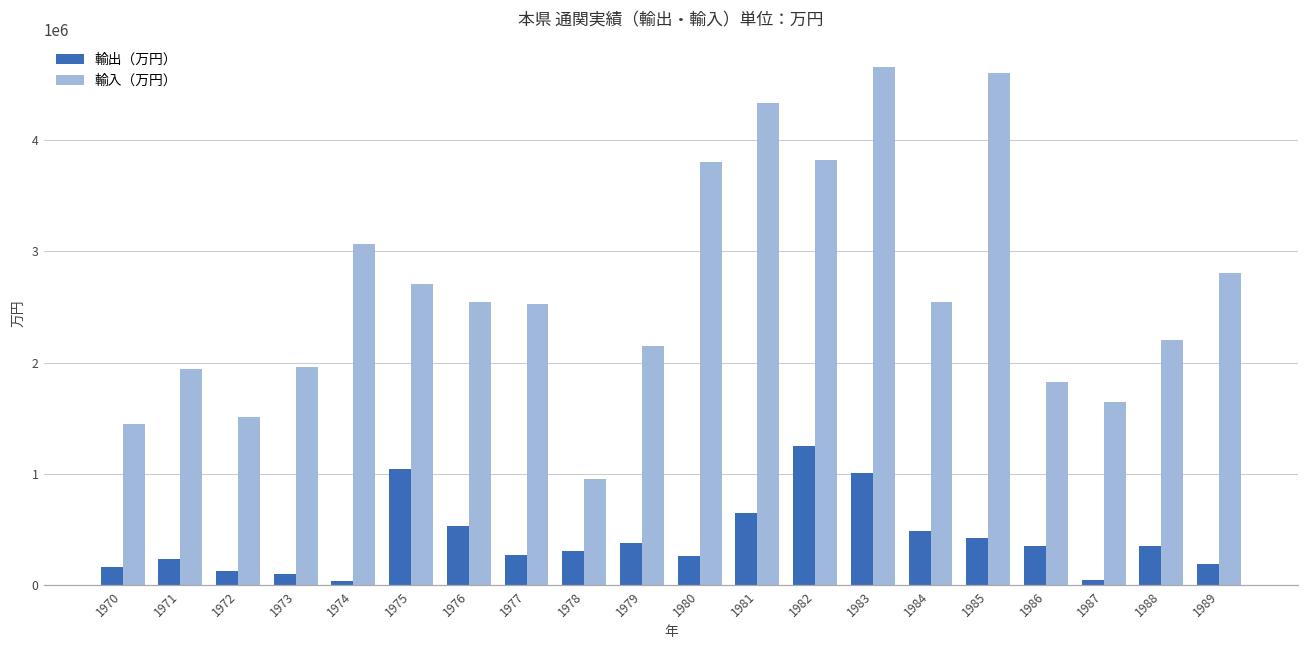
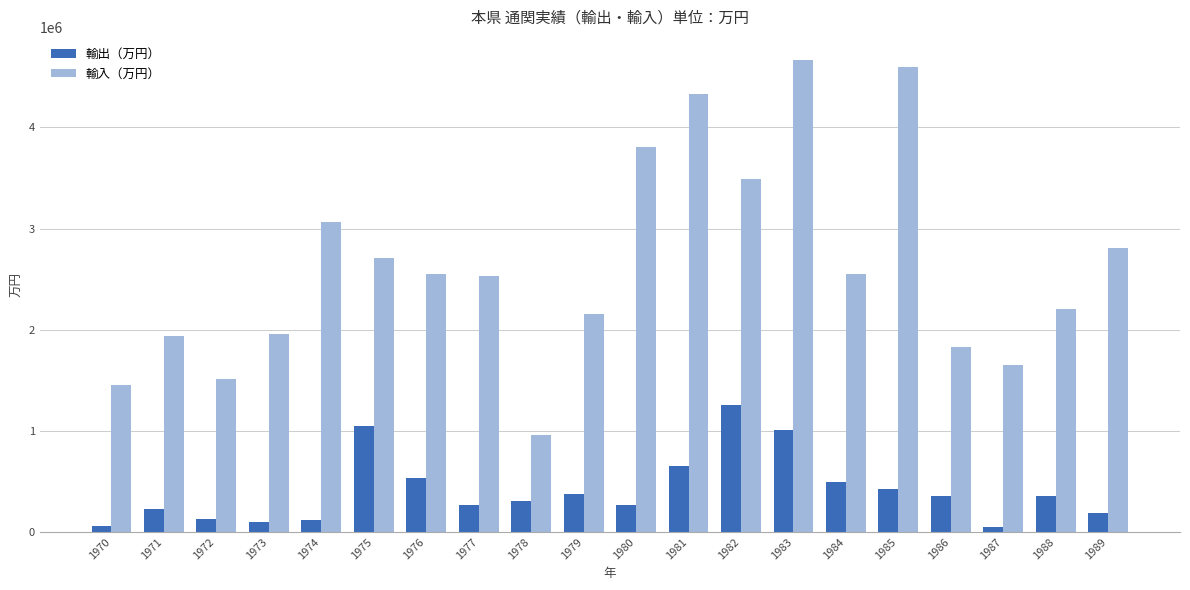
  {
    "輸出（万円）": {
-     "1970": 160000,
+     "1970": 60000,
      "1971": 230000,
      "1972": 120000,
      "1973": 100000,
-     "1974": 40000,
+     "1974": 120000,
      "1975": 1040000,
      "1976": 530000,
      "1977": 270000,
      "1978": 310000,
      "1979": 380000,
      "1980": 270000,
      "1981": 650000,
      "1982": 1250000,
      "1983": 1010000,
      "1984": 490000,
      "1985": 430000,
      "1986": 360000,
      "1987": 50000,
      "1988": 350000,
      "1989": 190000
    },
    "輸入（万円）": {
      "1970": 1450000,
      "1971": 1940000,
      "1972": 1510000,
      "1973": 1960000,
      "1974": 3060000,
      "1975": 2710000,
      "1976": 2550000,
      "1977": 2530000,
      "1978": 960000,
      "1979": 2150000,
      "1980": 3800000,
      "1981": 4330000,
-     "1982": 3830000,
+     "1982": 3490000,
      "1983": 4660000,
      "1984": 2550000,
      "1985": 4600000,
      "1986": 1830000,
      "1987": 1650000,
      "1988": 2200000,
      "1989": 2810000
    }
  }
